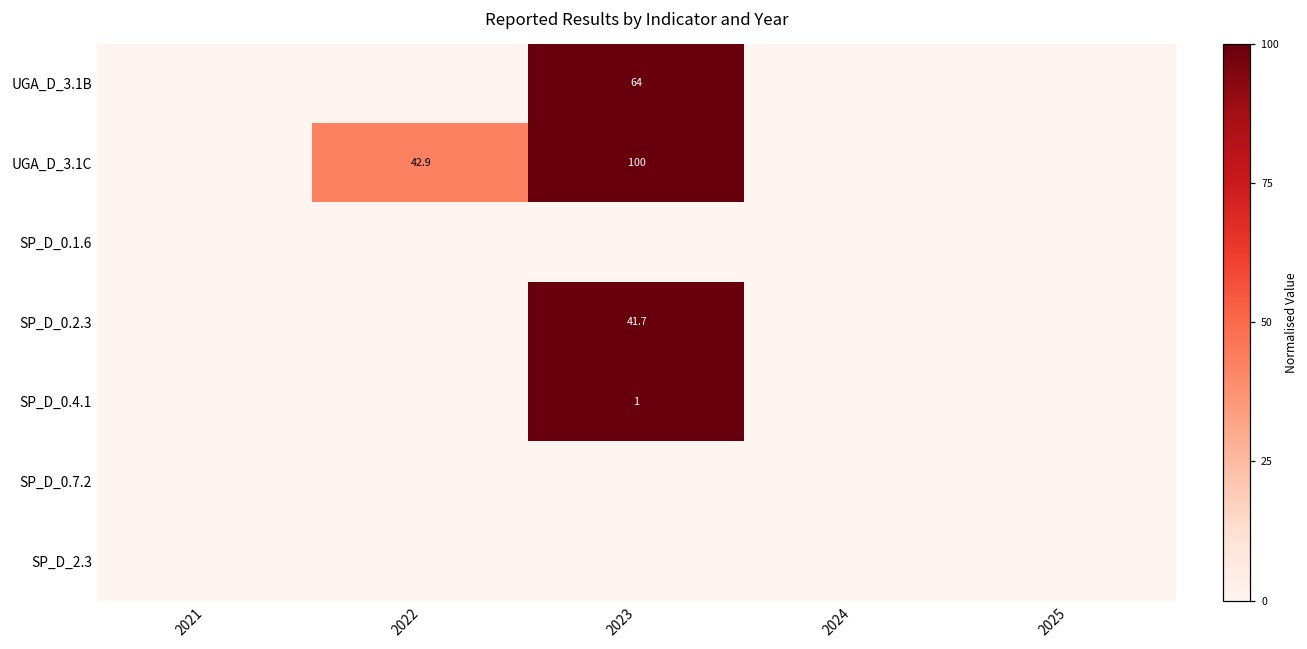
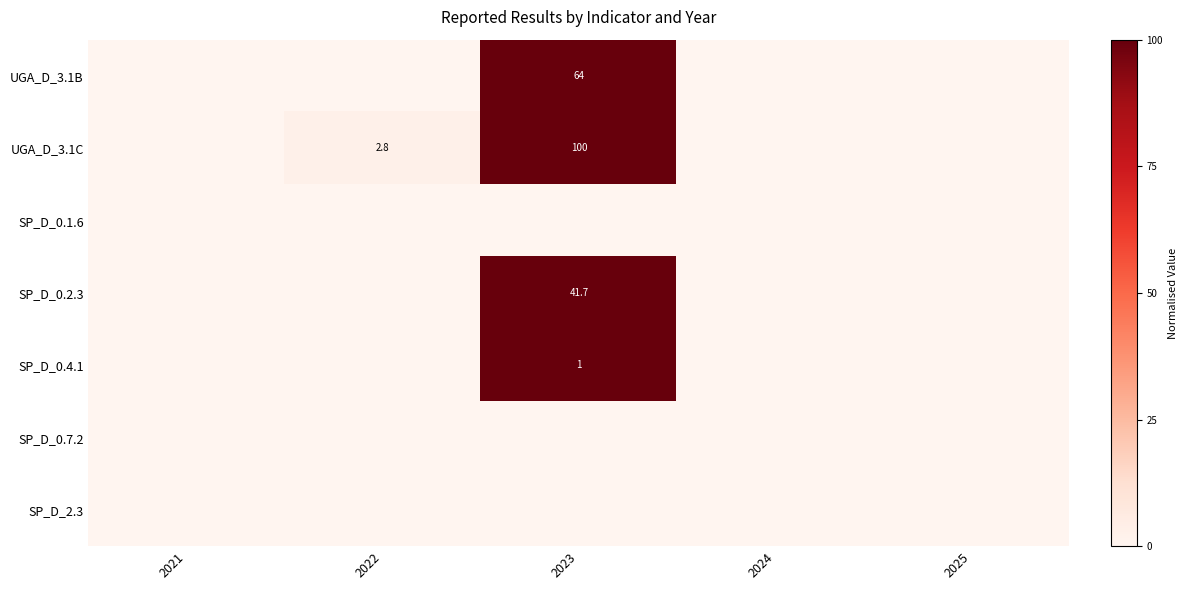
  {
    "UGA_D_3.1B": {
      "2023": 64
    },
    "UGA_D_3.1C": {
-     "2022": 42.9,
+     "2022": 2.8,
      "2023": 100
    },
    "SP_D_0.2.3": {
      "2023": 41.7
    },
    "SP_D_0.4.1": {
      "2023": 1
    }
  }
